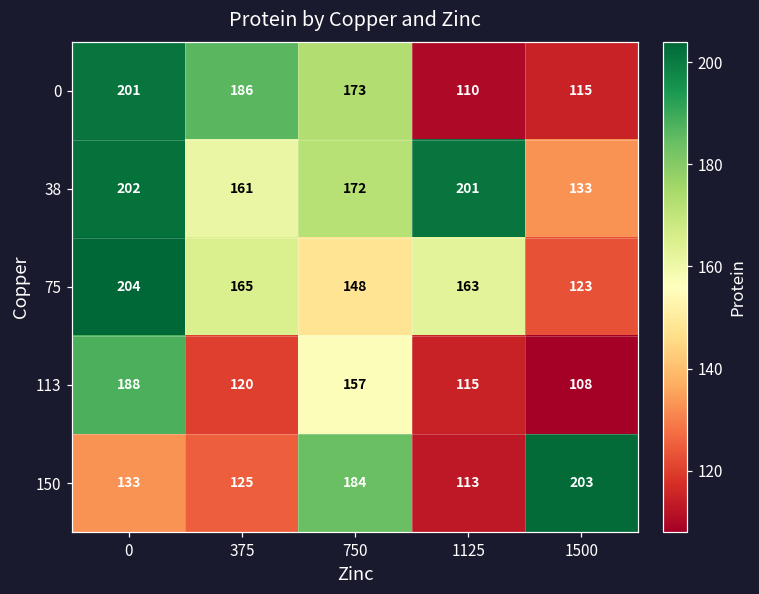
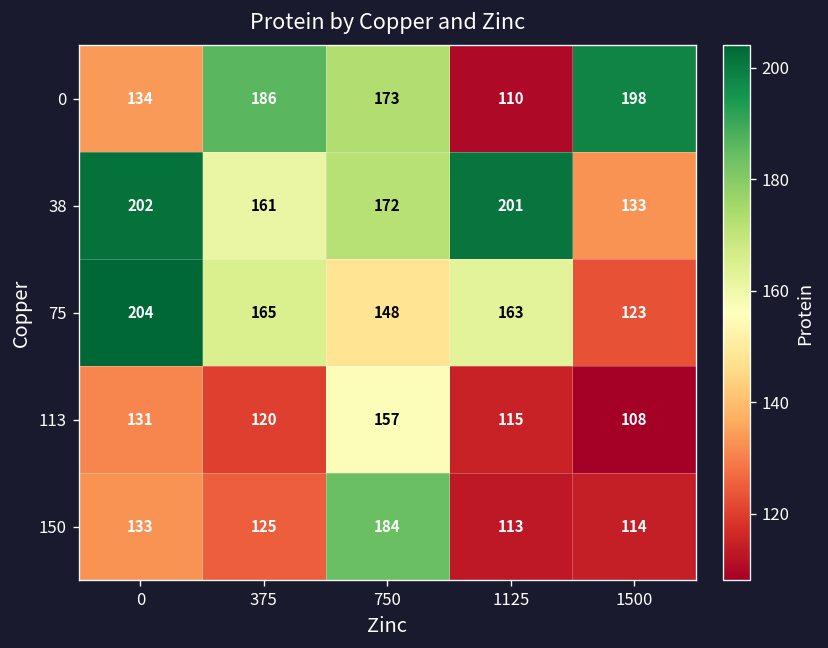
  {
    "0": {
-     "0": 201,
+     "0": 134,
      "375": 186,
      "750": 173,
      "1125": 110,
-     "1500": 115
+     "1500": 198
    },
    "38": {
      "0": 202,
      "375": 161,
      "750": 172,
      "1125": 201,
      "1500": 133
    },
    "75": {
      "0": 204,
      "375": 165,
      "750": 148,
      "1125": 163,
      "1500": 123
    },
    "113": {
-     "0": 188,
+     "0": 131,
      "375": 120,
      "750": 157,
      "1125": 115,
      "1500": 108
    },
    "150": {
      "0": 133,
      "375": 125,
      "750": 184,
      "1125": 113,
-     "1500": 203
+     "1500": 114
    }
  }
